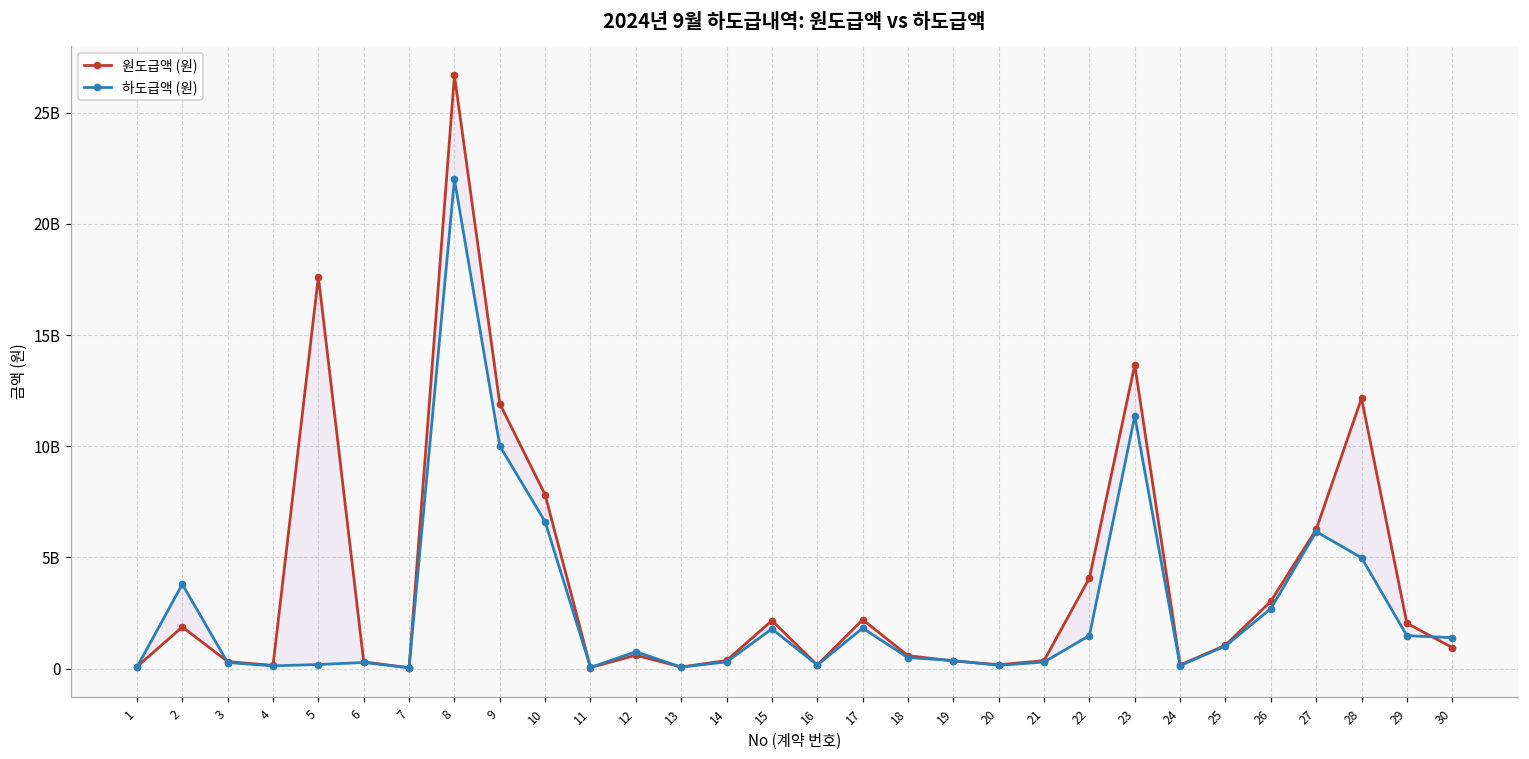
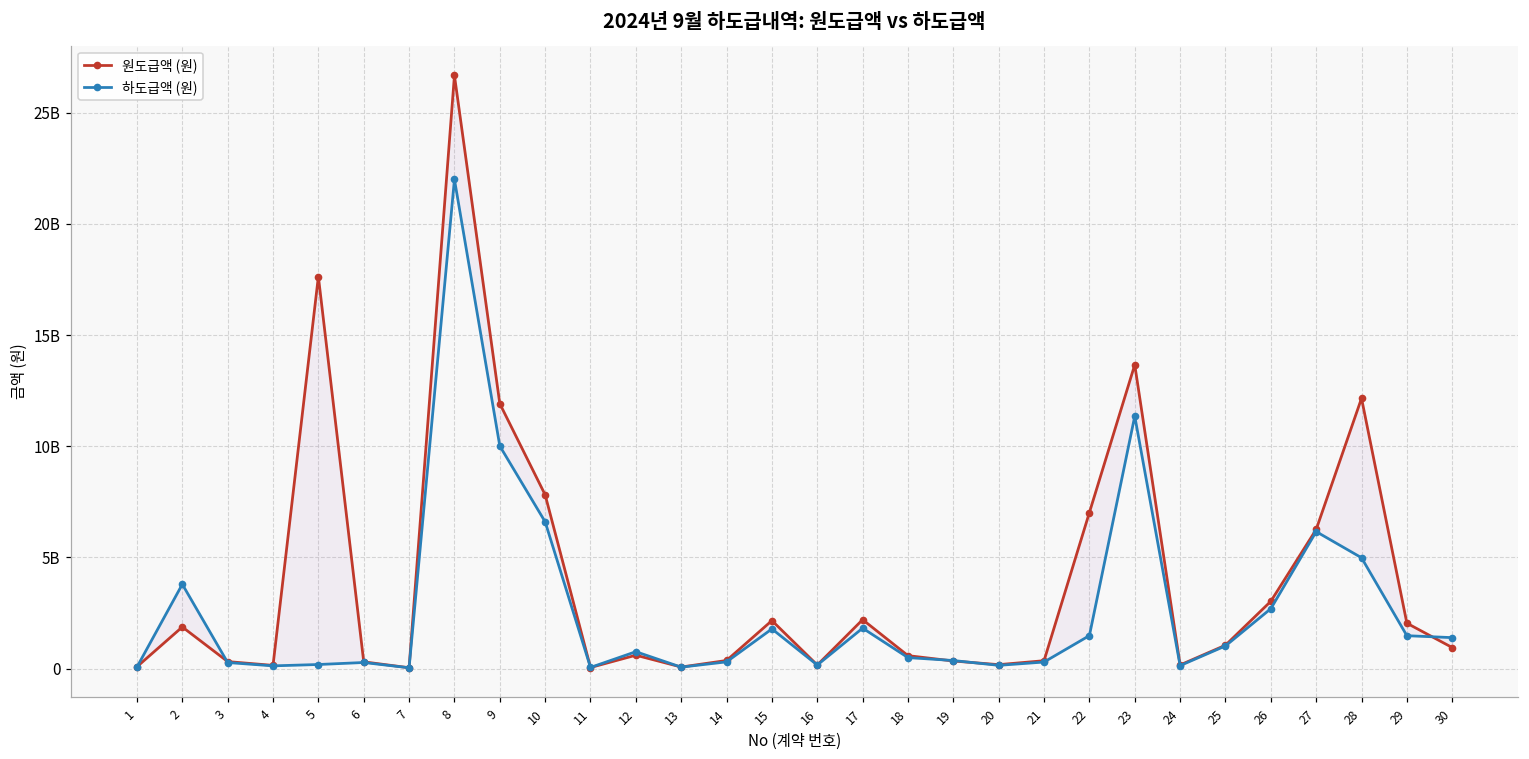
  {
    "원도급액 (원)": {
      "2": 1900000000,
      "12": 600000000,
-     "22": 4100000000,
+     "22": 7000000000,
      "30": 900000000
    },
    "하도급액 (원)": {
      "5": 200000000,
      "8": 22000000000,
      "9": 10000000000,
      "10": 6600000000,
      "15": 1800000000,
      "17": 1800000000,
      "22": 1500000000,
      "23": 11400000000,
      "26": 2700000000,
      "28": 5000000000,
      "29": 1500000000
    }
  }
